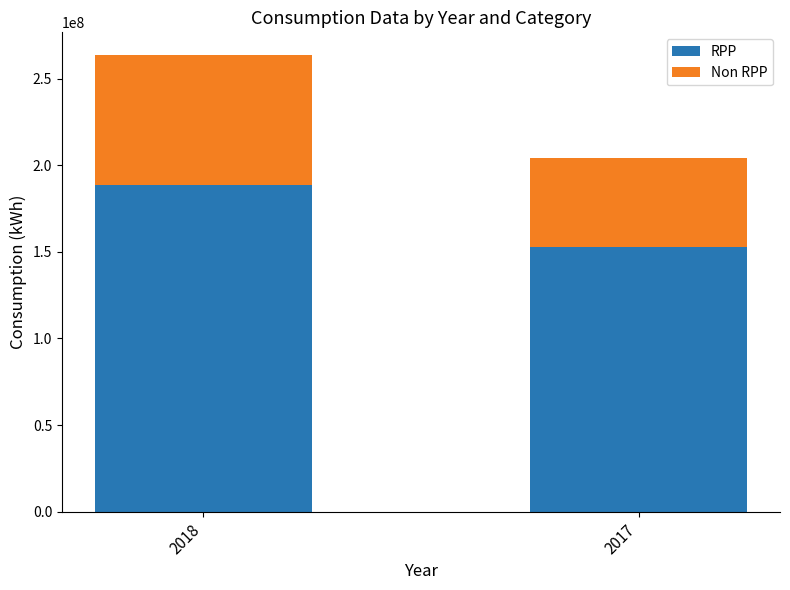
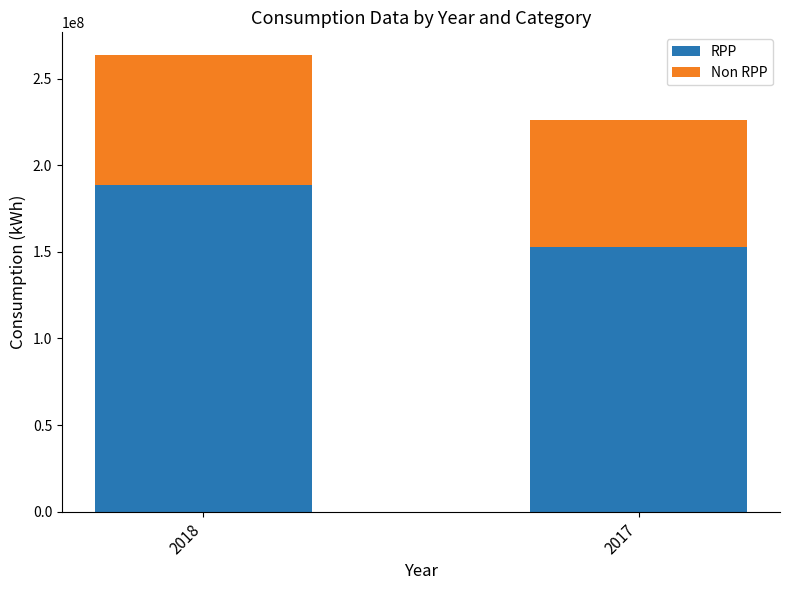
  {
    "RPP": {
      "2018": 189000000,
      "2017": 153000000
    },
    "Non RPP": {
      "2018": 75000000,
-     "2017": 51000000
+     "2017": 73000000
    }
  }
